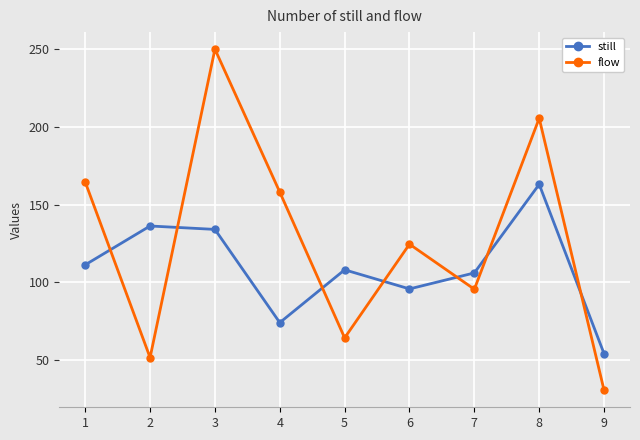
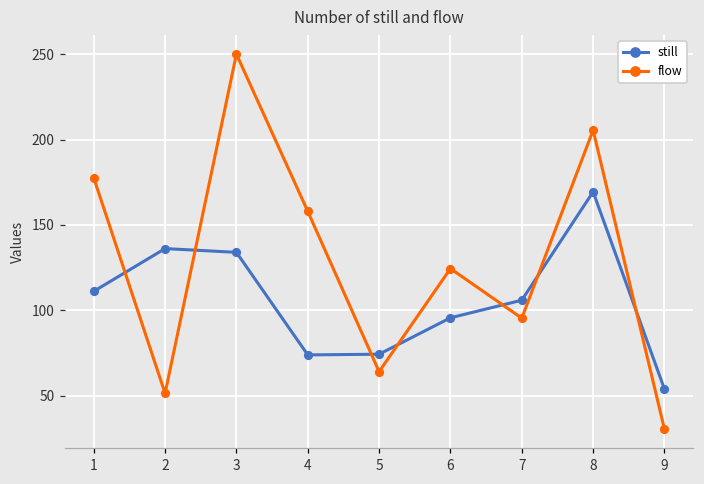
  {
    "still": {
      "1": 111,
      "2": 136,
      "3": 134,
      "4": 74,
-     "5": 108,
+     "5": 74,
      "6": 96,
      "7": 106,
-     "8": 163,
+     "8": 169,
      "9": 54
    },
    "flow": {
-     "1": 165,
+     "1": 178,
      "2": 52,
      "3": 250,
      "4": 158,
      "5": 64,
      "6": 125,
      "7": 96,
      "8": 206,
      "9": 31
    }
  }
